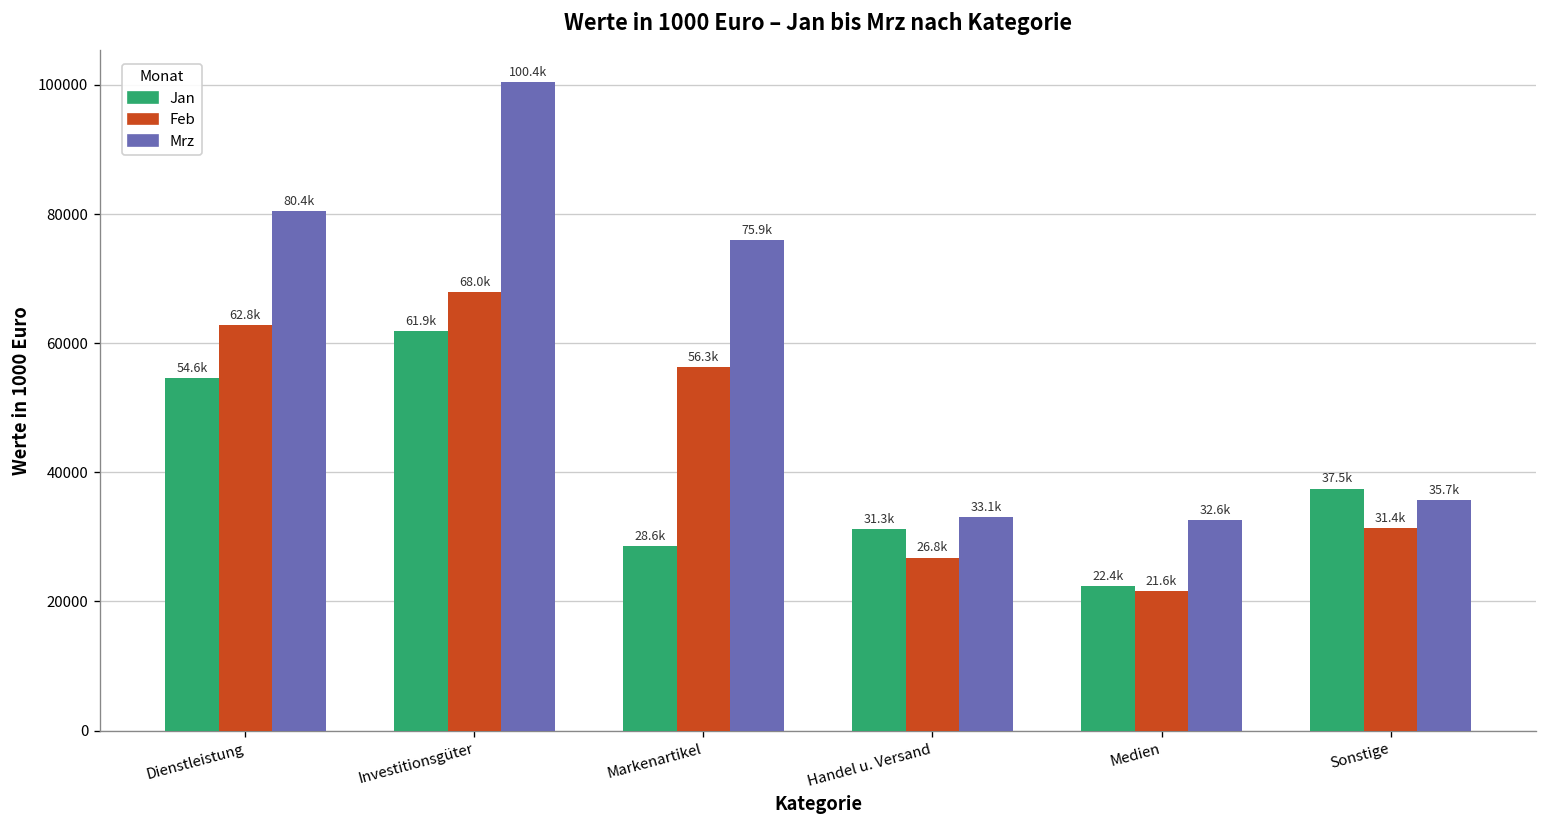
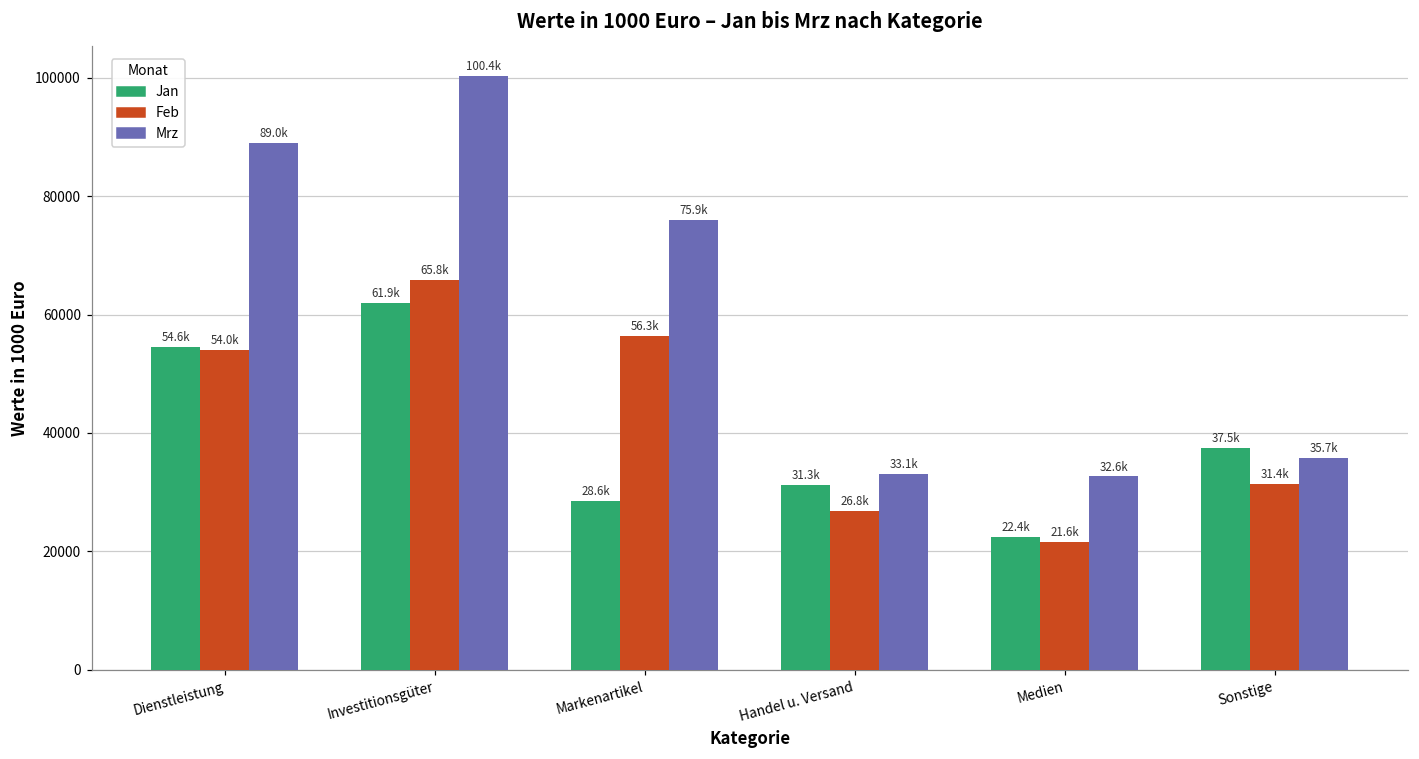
  {
    "Jan": {
      "Dienstleistung": "54.6k",
      "Investitionsgüter": "61.9k",
      "Markenartikel": "28.6k",
      "Handel u. Versand": "31.3k",
      "Medien": "22.4k",
      "Sonstige": "37.5k"
    },
    "Feb": {
-     "Dienstleistung": "62.8k",
-     "Investitionsgüter": "68.0k",
+     "Dienstleistung": "54.0k",
+     "Investitionsgüter": "65.8k",
      "Markenartikel": "56.3k",
      "Handel u. Versand": "26.8k",
      "Medien": "21.6k",
      "Sonstige": "31.4k"
    },
    "Mrz": {
-     "Dienstleistung": "80.4k",
+     "Dienstleistung": "89.0k",
      "Investitionsgüter": "100.4k",
      "Markenartikel": "75.9k",
      "Handel u. Versand": "33.1k",
      "Medien": "32.6k",
      "Sonstige": "35.7k"
    }
  }
